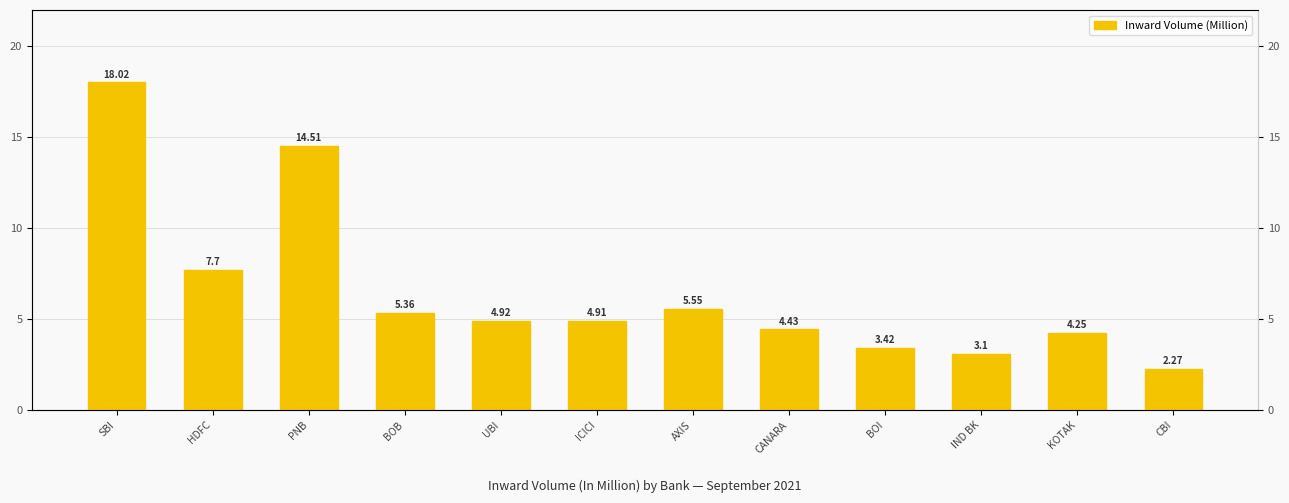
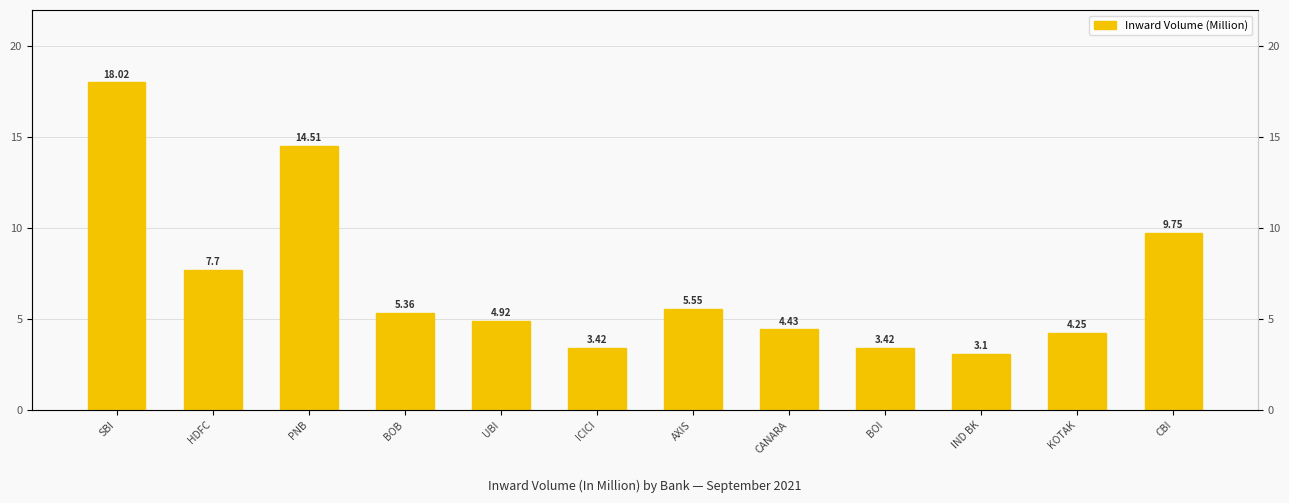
  {
    "SBI": 18.02,
    "HDFC": 7.7,
    "PNB": 14.51,
    "BOB": 5.36,
    "UBI": 4.92,
-   "ICICI": 4.91,
+   "ICICI": 3.42,
    "AXIS": 5.55,
    "CANARA": 4.43,
    "BOI": 3.42,
    "IND BK": 3.1,
    "KOTAK": 4.25,
-   "CBI": 2.27
+   "CBI": 9.75
  }
